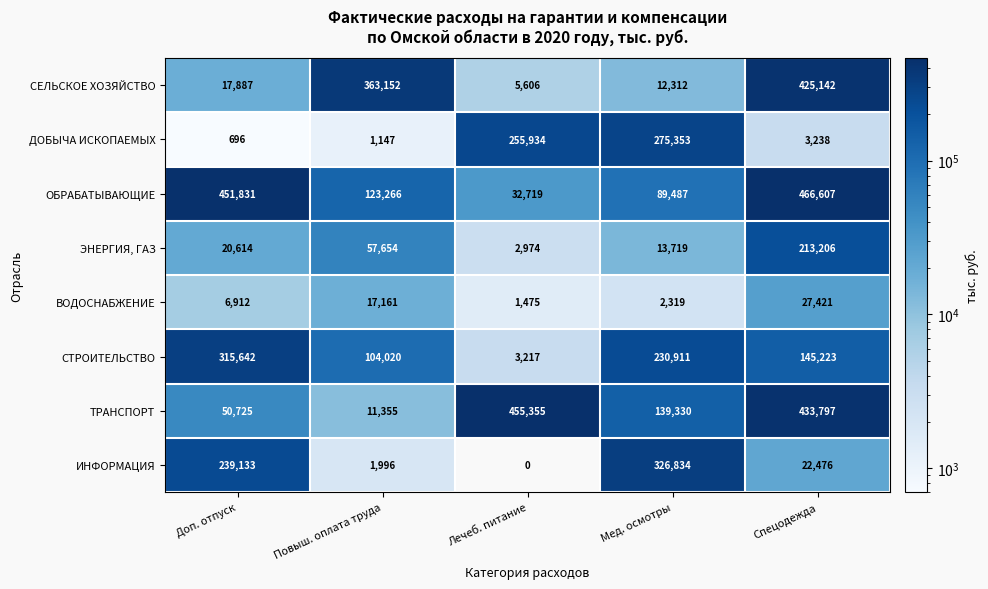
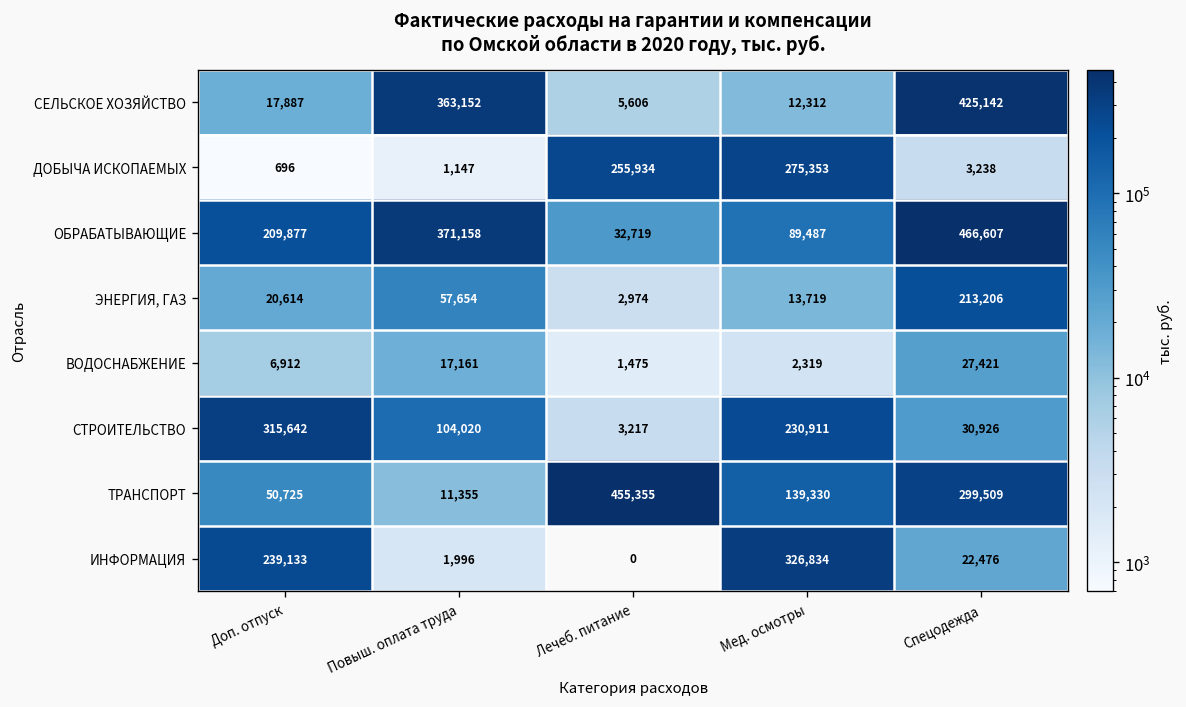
  {
    "СЕЛЬСКОЕ ХОЗЯЙСТВО": {
      "Доп. отпуск": "17,887",
      "Повыш. оплата труда": "363,152",
      "Лечеб. питание": "5,606",
      "Мед. осмотры": "12,312",
      "Спецодежда": "425,142"
    },
    "ДОБЫЧА ИСКОПАЕМЫХ": {
      "Доп. отпуск": "696",
      "Повыш. оплата труда": "1,147",
      "Лечеб. питание": "255,934",
      "Мед. осмотры": "275,353",
      "Спецодежда": "3,238"
    },
    "ОБРАБАТЫВАЮЩИЕ": {
-     "Доп. отпуск": "451,831",
-     "Повыш. оплата труда": "123,266",
+     "Доп. отпуск": "209,877",
+     "Повыш. оплата труда": "371,158",
      "Лечеб. питание": "32,719",
      "Мед. осмотры": "89,487",
      "Спецодежда": "466,607"
    },
    "ЭНЕРГИЯ, ГАЗ": {
      "Доп. отпуск": "20,614",
      "Повыш. оплата труда": "57,654",
      "Лечеб. питание": "2,974",
      "Мед. осмотры": "13,719",
      "Спецодежда": "213,206"
    },
    "ВОДОСНАБЖЕНИЕ": {
      "Доп. отпуск": "6,912",
      "Повыш. оплата труда": "17,161",
      "Лечеб. питание": "1,475",
      "Мед. осмотры": "2,319",
      "Спецодежда": "27,421"
    },
    "СТРОИТЕЛЬСТВО": {
      "Доп. отпуск": "315,642",
      "Повыш. оплата труда": "104,020",
      "Лечеб. питание": "3,217",
      "Мед. осмотры": "230,911",
-     "Спецодежда": "145,223"
+     "Спецодежда": "30,926"
    },
    "ТРАНСПОРТ": {
      "Доп. отпуск": "50,725",
      "Повыш. оплата труда": "11,355",
      "Лечеб. питание": "455,355",
      "Мед. осмотры": "139,330",
-     "Спецодежда": "433,797"
+     "Спецодежда": "299,509"
    },
    "ИНФОРМАЦИЯ": {
      "Доп. отпуск": "239,133",
      "Повыш. оплата труда": "1,996",
      "Лечеб. питание": "0",
      "Мед. осмотры": "326,834",
      "Спецодежда": "22,476"
    }
  }
